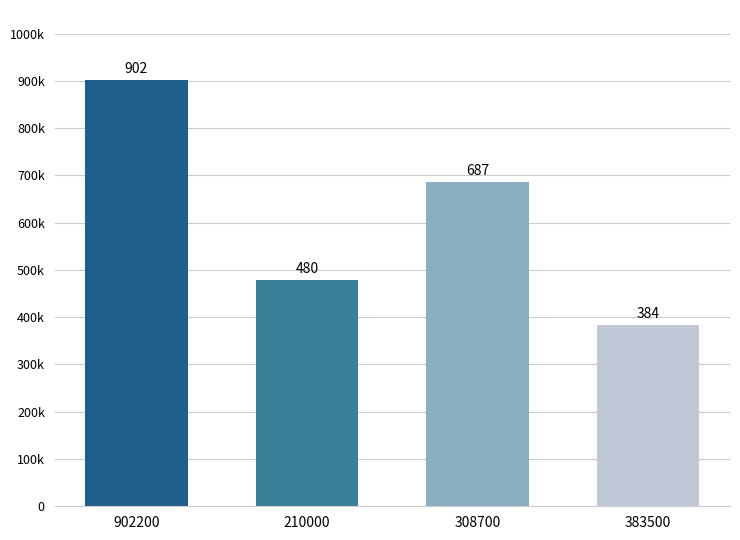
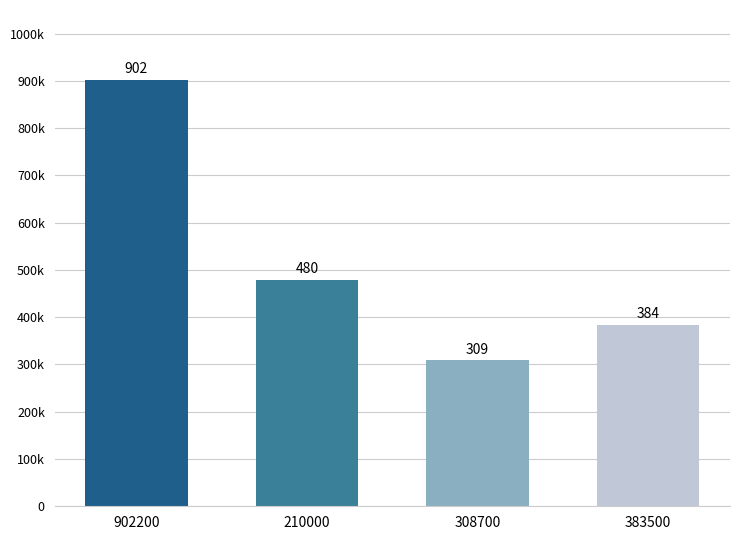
  {
-   "308700": 687
+   "308700": 309
  }
